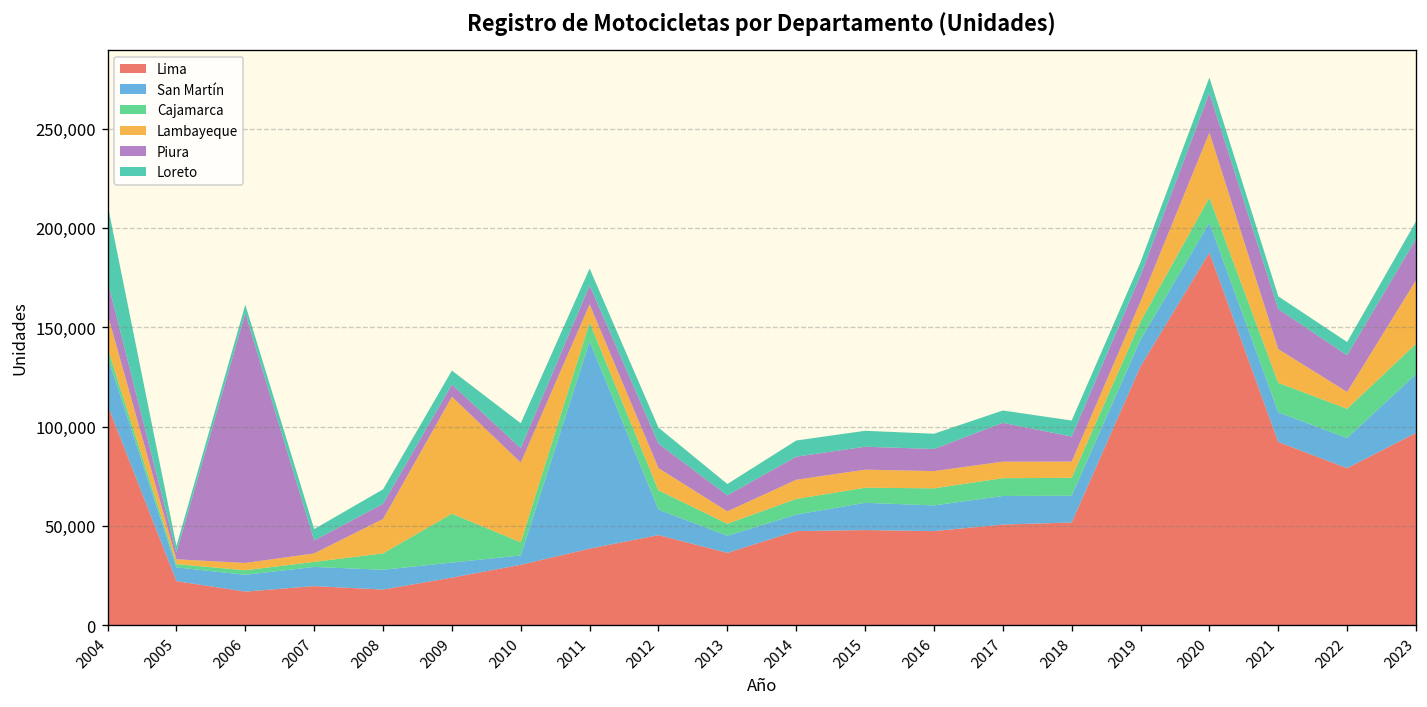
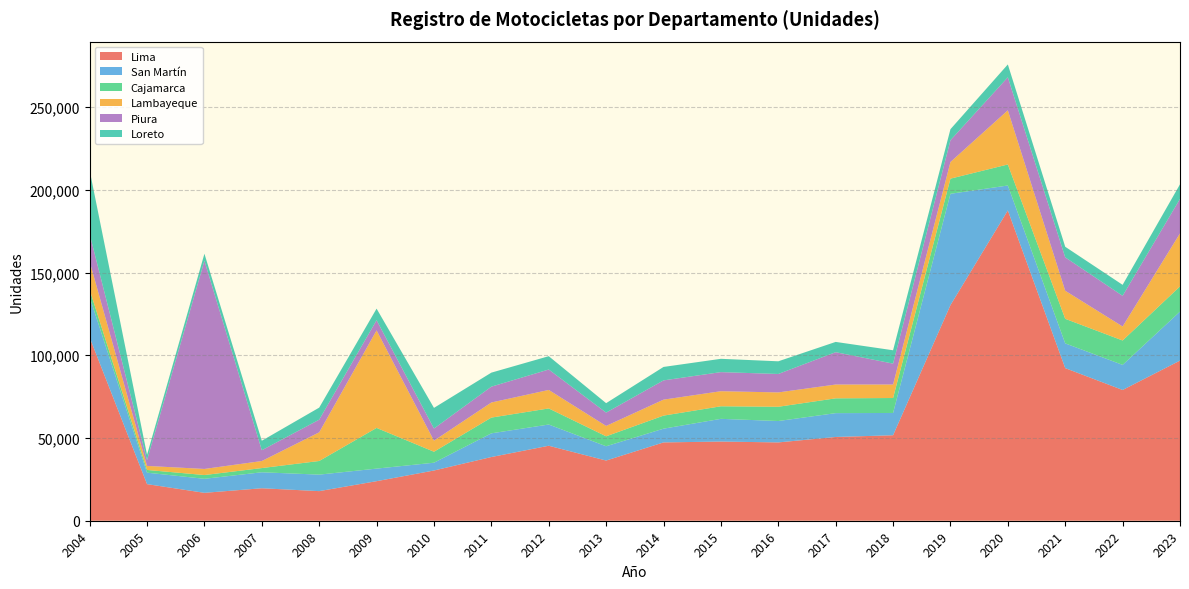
  {
    "Lima": {
      "2004": "111,000",
      "2005": "22,000",
      "2006": "17,000",
      "2007": "20,000",
      "2008": "18,000",
      "2009": "24,000",
      "2010": "30,000",
      "2011": "38,000",
      "2012": "45,000",
      "2013": "36,000",
      "2014": "47,000",
      "2015": "48,000",
      "2016": "47,000",
      "2017": "51,000",
      "2018": "52,000",
      "2019": "130,000",
      "2020": "188,000",
      "2021": "92,000",
      "2022": "79,000",
      "2023": "97,000"
    },
    "San Martín": {
      "2004": "24,000",
      "2005": "7,000",
      "2006": "8,000",
      "2007": "10,000",
      "2008": "10,000",
      "2009": "8,000",
      "2010": "5,000",
-     "2011": "104,000",
+     "2011": "14,000",
      "2012": "13,000",
      "2013": "9,000",
      "2014": "8,000",
      "2015": "14,000",
      "2016": "13,000",
      "2017": "14,000",
      "2018": "13,000",
-     "2019": "13,000",
+     "2019": "67,000",
      "2020": "15,000",
      "2021": "15,000",
      "2022": "15,000",
      "2023": "30,000"
    },
    "Lambayeque": {
      "2004": "17,000",
      "2005": "2,000",
      "2006": "4,000",
      "2007": "4,000",
      "2008": "17,000",
      "2009": "59,000",
-     "2010": "40,000",
+     "2010": "7,000",
      "2011": "9,000",
      "2012": "11,000",
      "2013": "6,000",
      "2014": "10,000",
      "2015": "9,000",
      "2016": "9,000",
      "2017": "8,000",
      "2018": "8,000",
      "2019": "10,000",
      "2020": "33,000",
      "2021": "17,000",
      "2022": "8,000",
      "2023": "32,000"
    },
    "Piura": {
      "2004": "17,000",
      "2005": "3,000",
      "2006": "126,000",
      "2007": "7,000",
      "2008": "8,000",
      "2009": "6,000",
      "2010": "7,000",
      "2011": "10,000",
      "2012": "12,000",
      "2013": "8,000",
      "2014": "12,000",
      "2015": "12,000",
      "2016": "11,000",
      "2017": "20,000",
      "2018": "13,000",
      "2019": "13,000",
      "2020": "20,000",
      "2021": "20,000",
      "2022": "19,000",
      "2023": "21,000"
    }
  }
